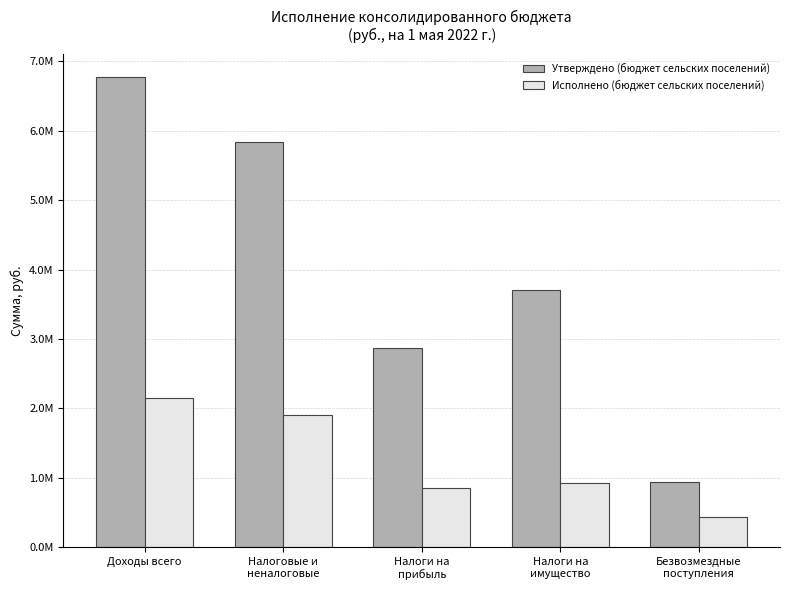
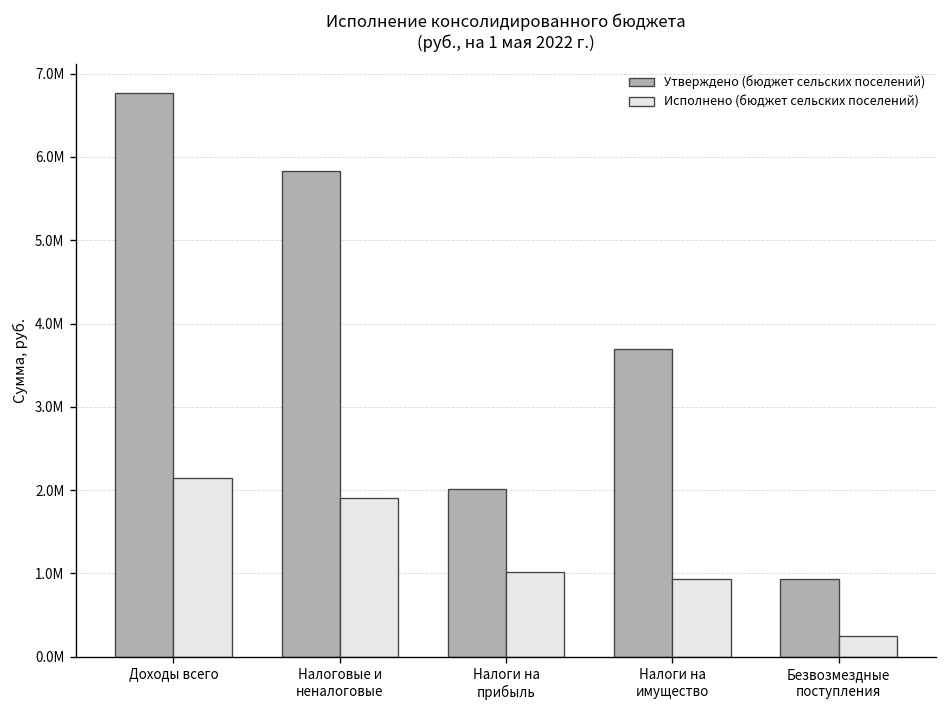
  {
    "Утверждено (бюджет сельских поселений)": {
      "Доходы всего": 6800000,
      "Налоговые и неналоговые": 5800000,
-     "Налоги на прибыль": 2900000,
+     "Налоги на прибыль": 2000000,
      "Налоги на имущество": 3700000,
      "Безвозмездные поступления": 900000
    },
    "Исполнено (бюджет сельских поселений)": {
      "Доходы всего": 2100000,
      "Налоговые и неналоговые": 1900000,
-     "Налоги на прибыль": 900000,
+     "Налоги на прибыль": 1000000,
      "Налоги на имущество": 900000,
-     "Безвозмездные поступления": 400000
+     "Безвозмездные поступления": 200000
    }
  }
